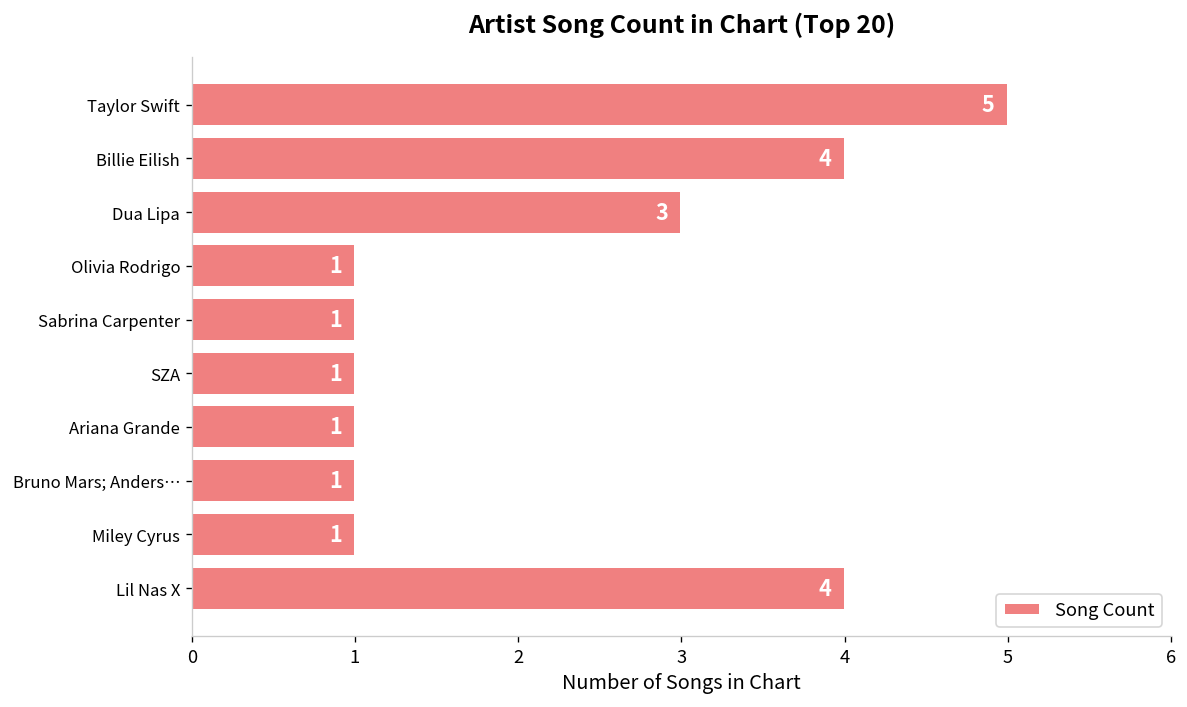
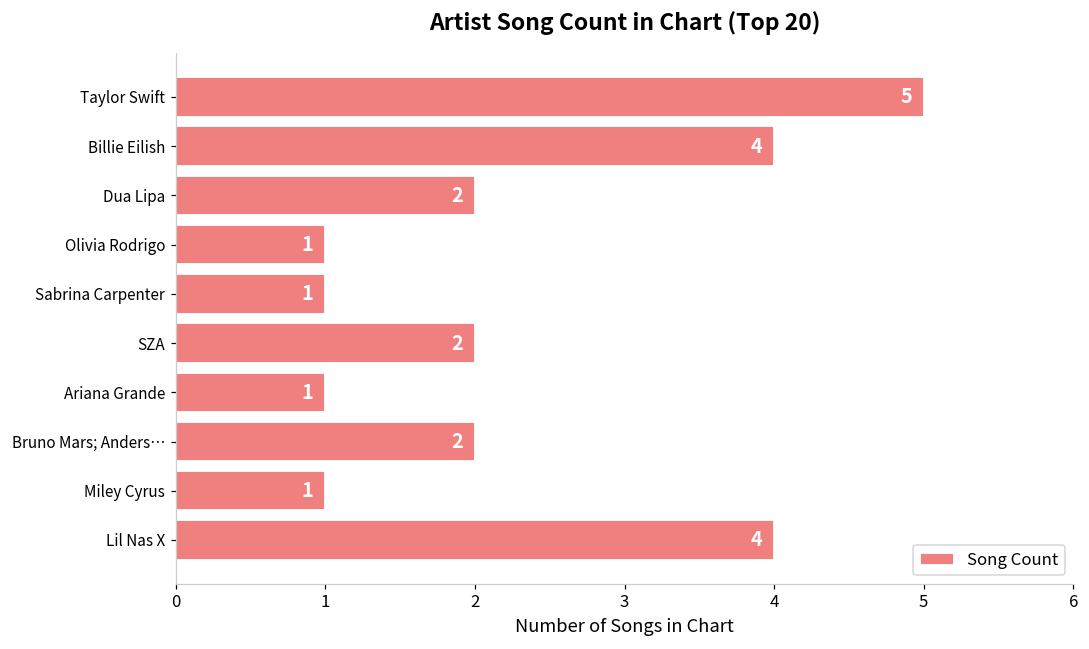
  {
    "Taylor Swift": 5,
    "Billie Eilish": 4,
-   "Dua Lipa": 3,
+   "Dua Lipa": 2,
    "Olivia Rodrigo": 1,
    "Sabrina Carpenter": 1,
-   "SZA": 1,
+   "SZA": 2,
    "Ariana Grande": 1,
-   "Bruno Mars; Anders…": 1,
+   "Bruno Mars; Anders…": 2,
    "Miley Cyrus": 1,
    "Lil Nas X": 4
  }
